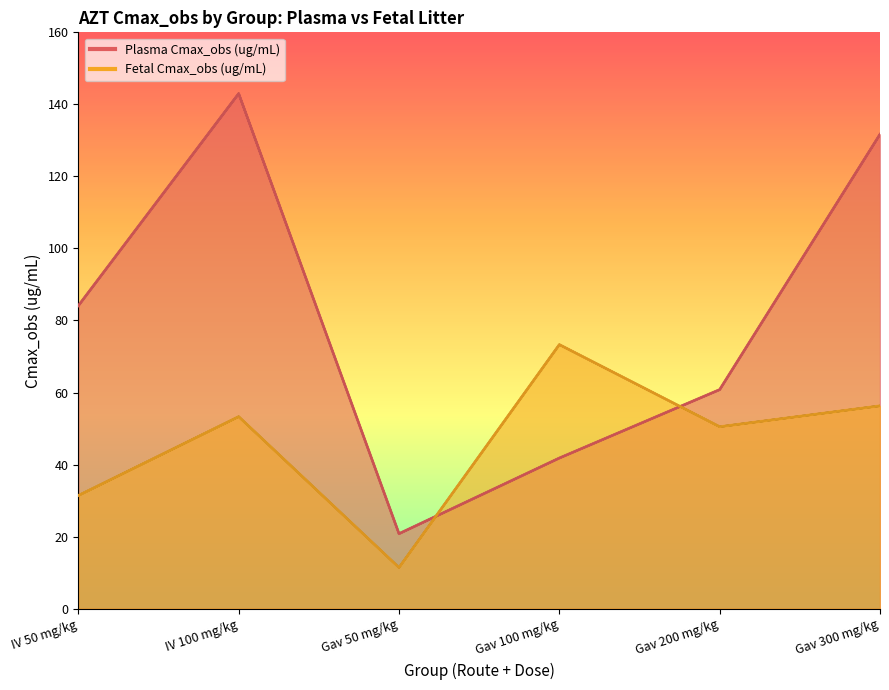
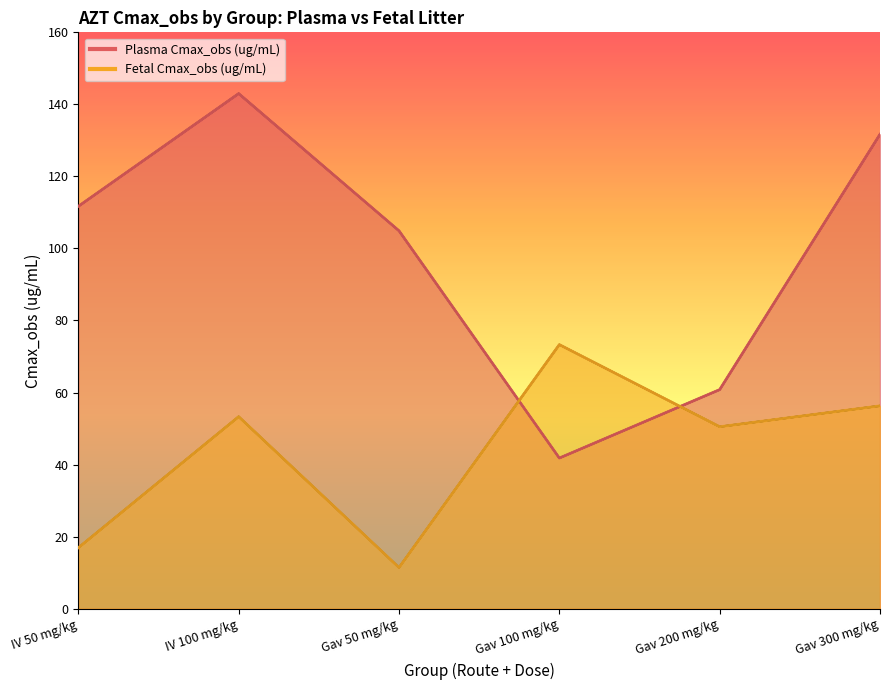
  {
    "Plasma Cmax_obs (ug/mL)": {
-     "IV 50 mg/kg": 84,
+     "IV 50 mg/kg": 112,
      "IV 100 mg/kg": 143,
-     "Gav 50 mg/kg": 21,
+     "Gav 50 mg/kg": 105,
      "Gav 100 mg/kg": 42,
      "Gav 200 mg/kg": 61,
      "Gav 300 mg/kg": 132
    },
    "Fetal Cmax_obs (ug/mL)": {
-     "IV 50 mg/kg": 31,
+     "IV 50 mg/kg": 17,
      "IV 100 mg/kg": 53,
      "Gav 50 mg/kg": 11,
      "Gav 100 mg/kg": 73,
      "Gav 200 mg/kg": 51,
      "Gav 300 mg/kg": 56
    }
  }
